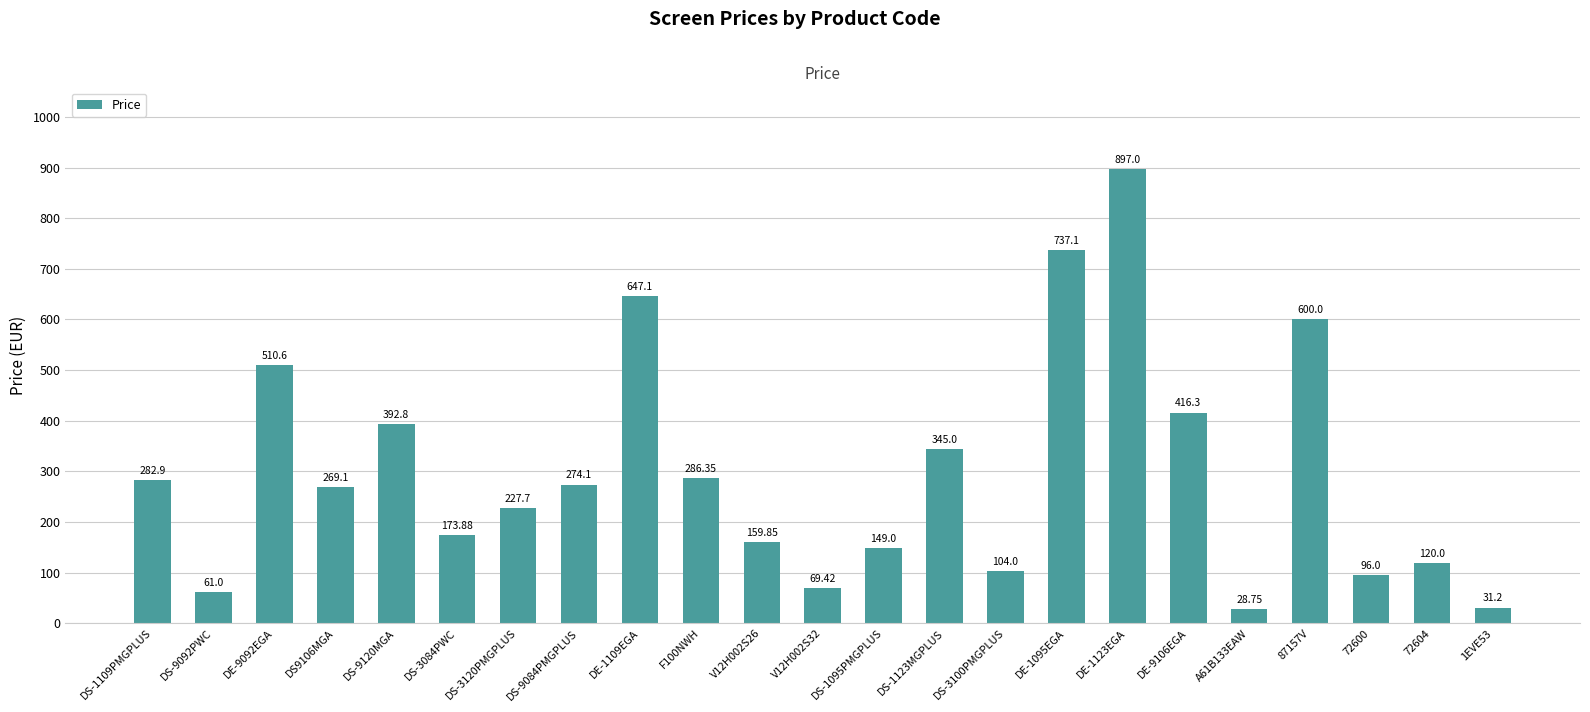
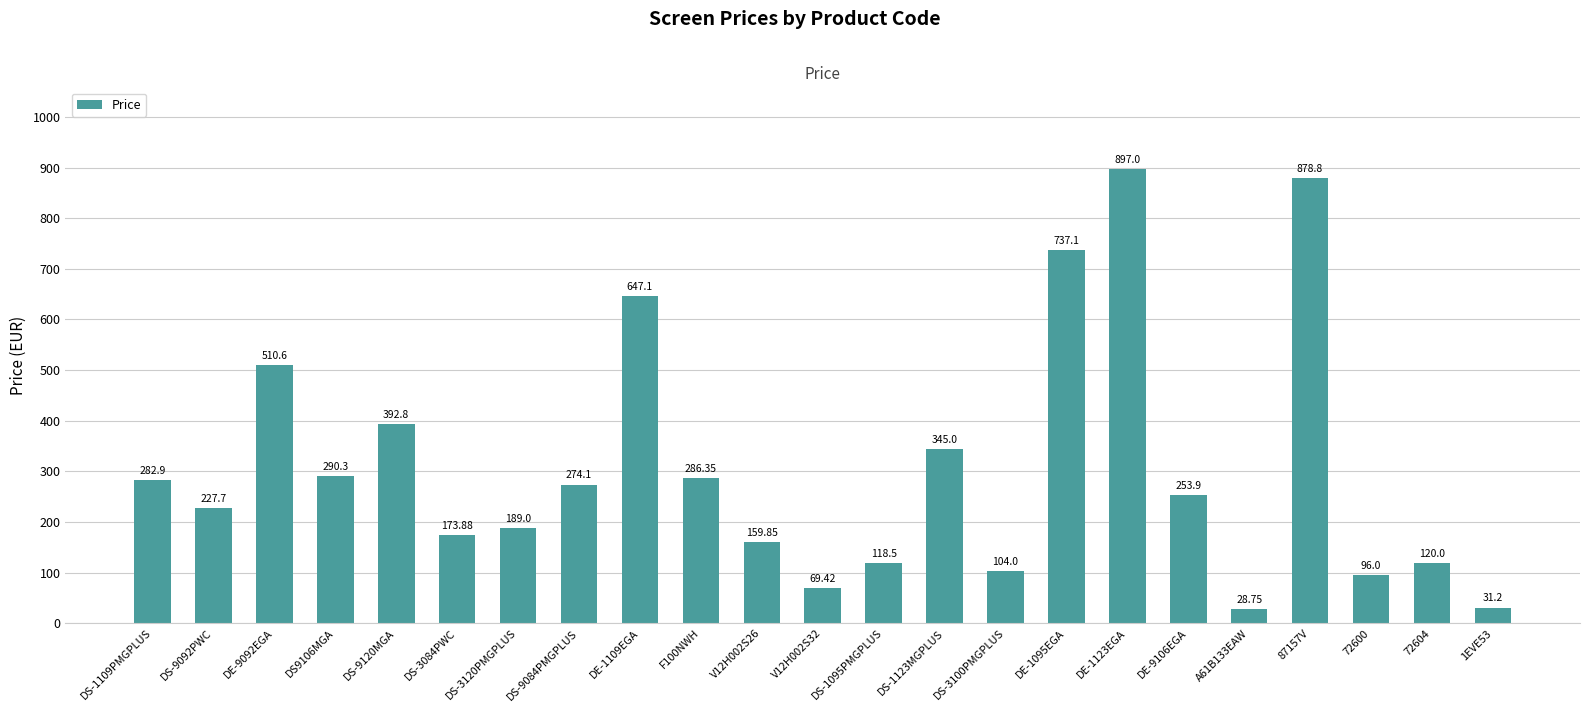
  {
    "DS-1109PMGPLUS": 282.9,
-   "DS-9092PWC": 61.0,
+   "DS-9092PWC": 227.7,
    "DE-9092EGA": 510.6,
-   "DS9106MGA": 269.1,
+   "DS9106MGA": 290.3,
    "DS-9120MGA": 392.8,
    "DS-3084PWC": 173.88,
-   "DS-3120PMGPLUS": 227.7,
+   "DS-3120PMGPLUS": 189.0,
    "DS-9084PMGPLUS": 274.1,
    "DE-1109EGA": 647.1,
    "F100NWH": 286.35,
    "V12H002S26": 159.85,
    "V12H002S32": 69.42,
-   "DS-1095PMGPLUS": 149.0,
+   "DS-1095PMGPLUS": 118.5,
    "DS-1123MGPLUS": 345.0,
    "DS-3100PMGPLUS": 104.0,
    "DE-1095EGA": 737.1,
    "DE-1123EGA": 897.0,
-   "DE-9106EGA": 416.3,
+   "DE-9106EGA": 253.9,
    "A61B133EAW": 28.75,
-   "87157V": 600.0,
+   "87157V": 878.8,
    "72600": 96.0,
    "72604": 120.0,
    "1EVE53": 31.2
  }
